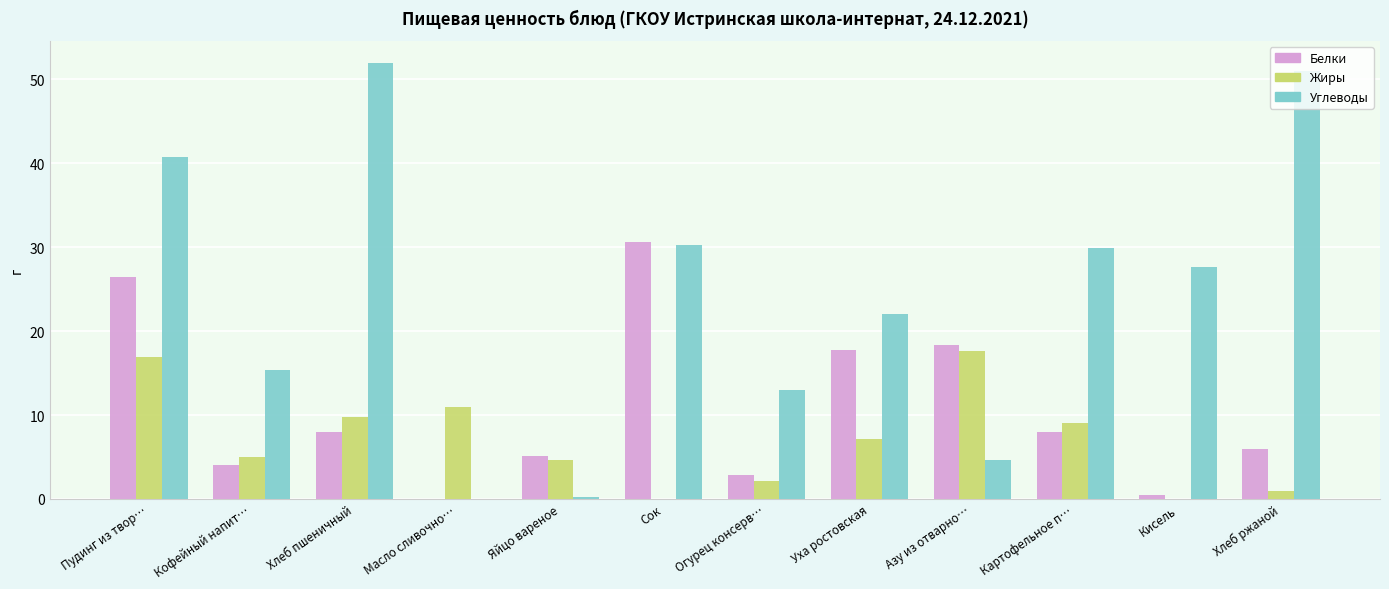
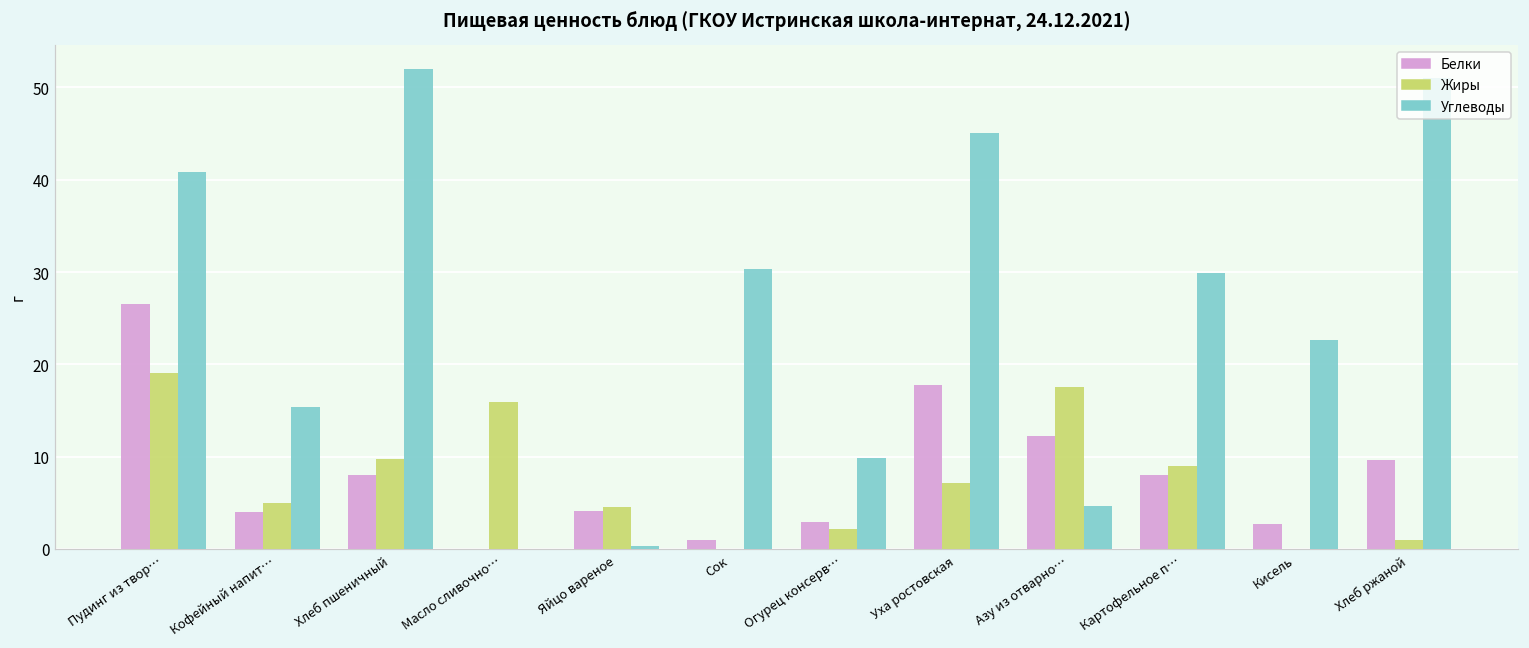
  {
    "Белки": {
      "Пудинг из твор…": 27,
      "Кофейный напит…": 4,
      "Хлеб пшеничный": 8,
      "Масло сливочно…": 0,
-     "Яйцо вареное": 5,
-     "Сок": 31,
+     "Яйцо вареное": 4,
+     "Сок": 1,
      "Огурец консерв…": 3,
      "Уха ростовская": 18,
-     "Азу из отварно…": 18,
+     "Азу из отварно…": 12,
      "Картофельное п…": 8,
-     "Кисель": 1,
-     "Хлеб ржаной": 6
+     "Кисель": 3,
+     "Хлеб ржаной": 10
    },
    "Жиры": {
-     "Пудинг из твор…": 17,
+     "Пудинг из твор…": 19,
      "Кофейный напит…": 5,
      "Хлеб пшеничный": 10,
-     "Масло сливочно…": 11,
+     "Масло сливочно…": 16,
      "Яйцо вареное": 5,
      "Сок": 0,
      "Огурец консерв…": 2,
      "Уха ростовская": 7,
      "Азу из отварно…": 18,
      "Картофельное п…": 9,
      "Кисель": 0,
      "Хлеб ржаной": 1
    },
    "Углеводы": {
      "Пудинг из твор…": 41,
      "Кофейный напит…": 15,
      "Хлеб пшеничный": 52,
      "Масло сливочно…": 0,
      "Сок": 30,
-     "Огурец консерв…": 13,
-     "Уха ростовская": 22,
+     "Огурец консерв…": 10,
+     "Уха ростовская": 45,
      "Азу из отварно…": 5,
      "Картофельное п…": 30,
-     "Кисель": 28
+     "Кисель": 23
    }
  }
